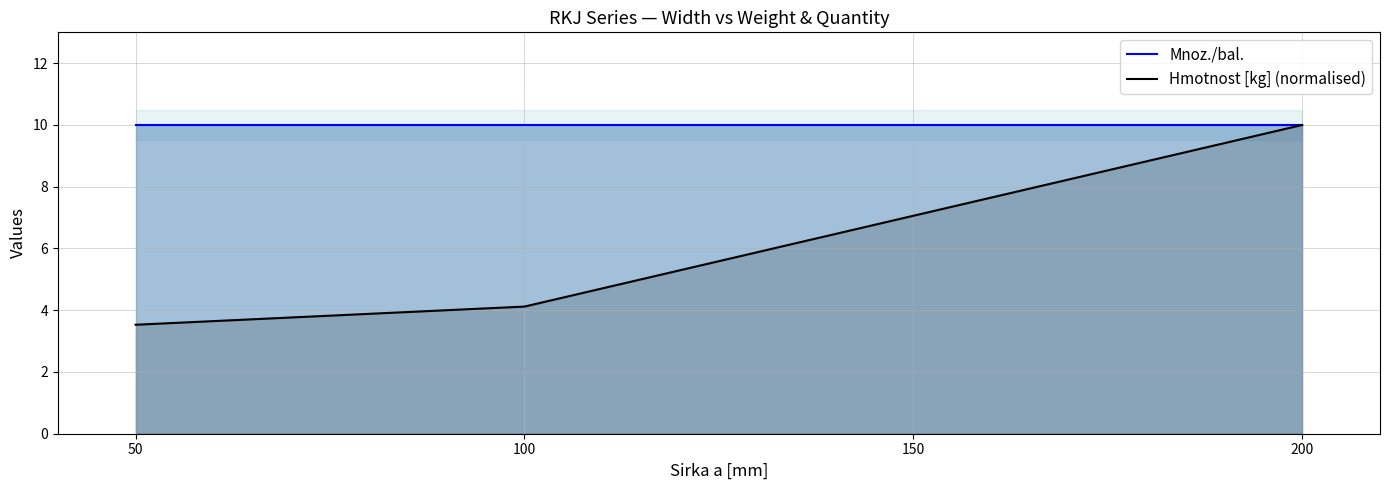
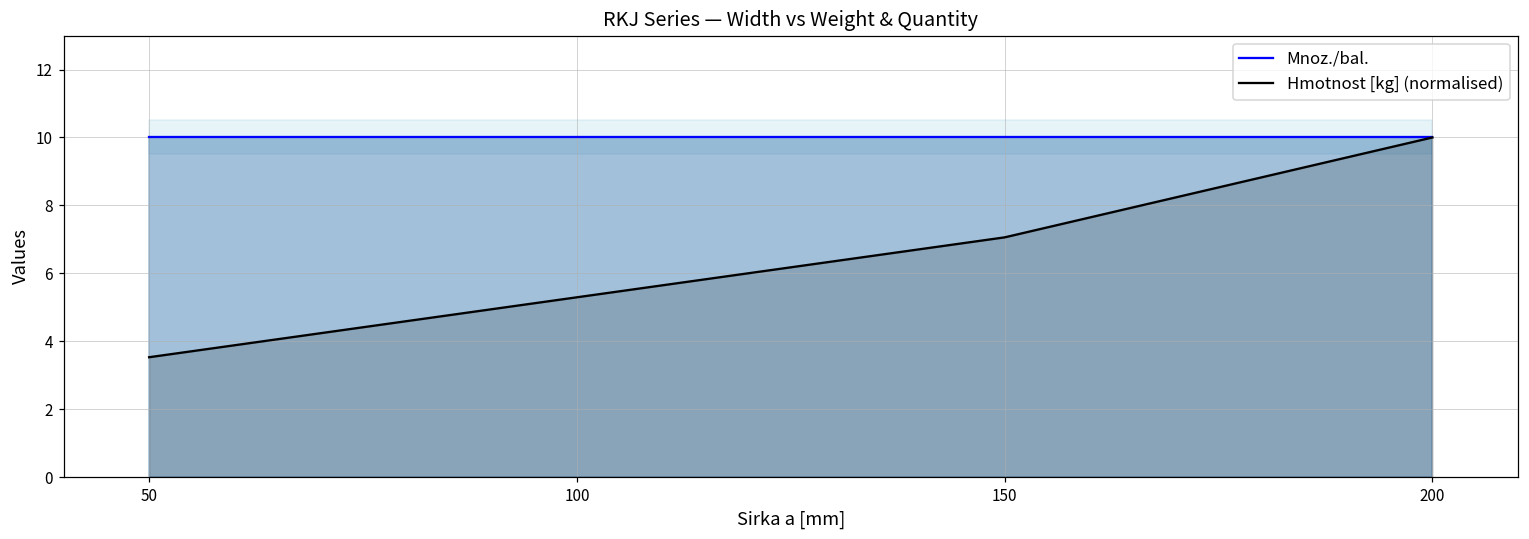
  {
    "Mnoz./bal.": {
      "50": 10.0,
      "100": 10.0,
      "150": 10.0
    },
    "Hmotnost [kg] (normalised)": {
      "50": 3.5,
-     "100": 4.1,
+     "100": 5.3,
      "150": 7.1
    }
  }
